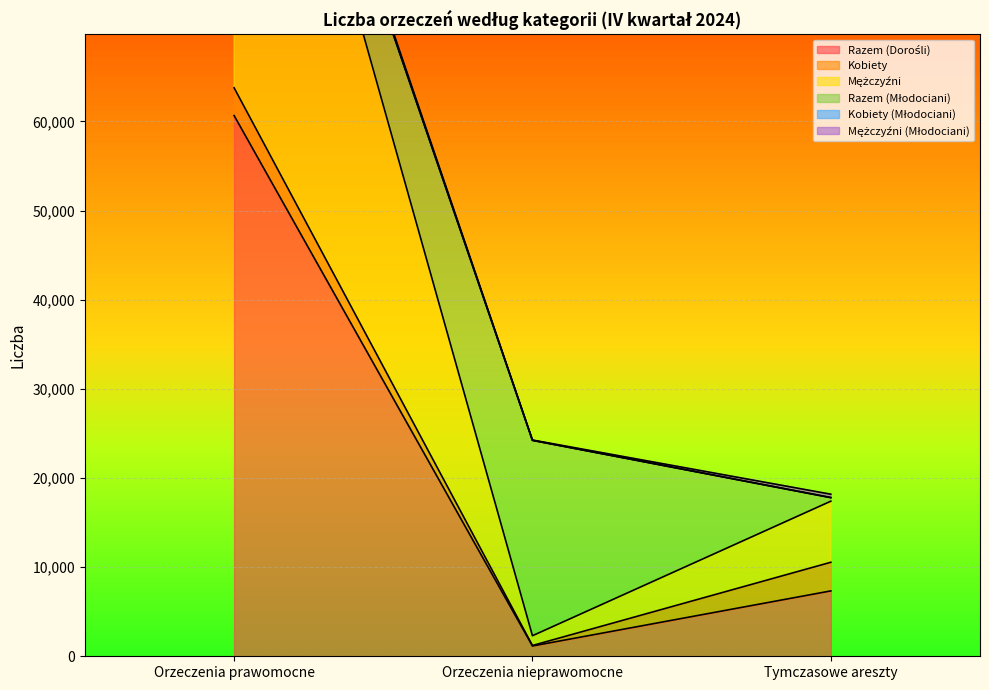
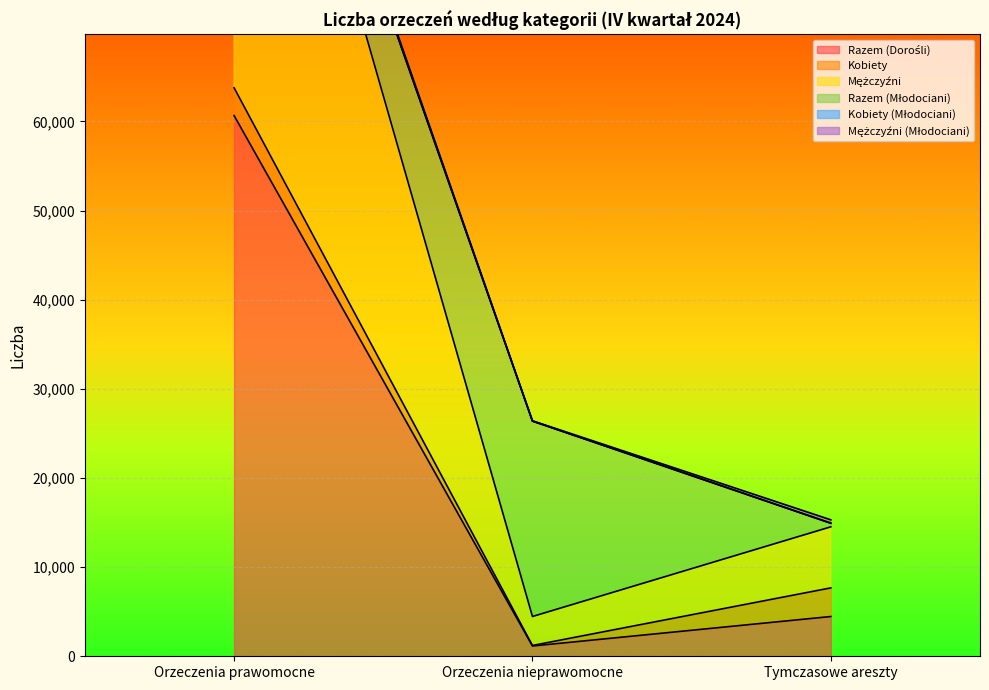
  {
    "Razem (Dorośli)": {
      "Orzeczenia prawomocne": "61,000",
-     "Tymczasowe areszty": "7,000"
+     "Tymczasowe areszty": "4,000"
    },
    "Kobiety": {
      "Orzeczenia prawomocne": "3,000",
      "Tymczasowe areszty": "3,000"
    },
    "Mężczyźni": {
-     "Orzeczenia nieprawomocne": "1,000",
+     "Orzeczenia nieprawomocne": "3,000",
      "Tymczasowe areszty": "7,000"
    },
    "Kobiety (Młodociani)": {
      "Tymczasowe areszty": "0"
    },
    "Mężczyźni (Młodociani)": {
      "Tymczasowe areszty": "0"
    }
  }
